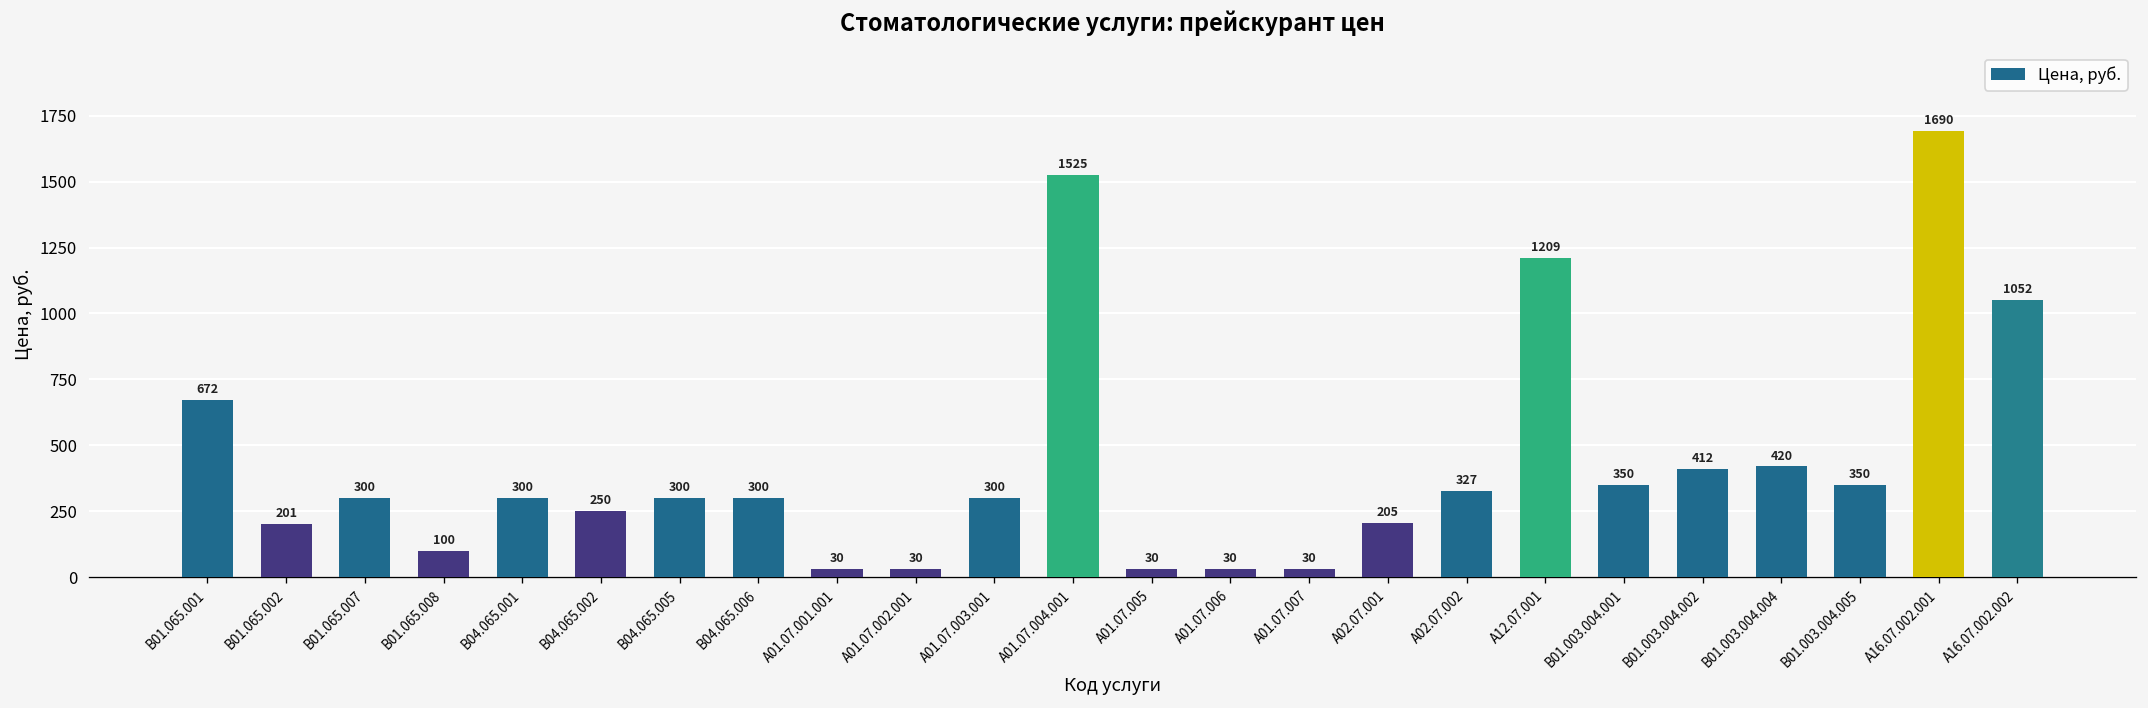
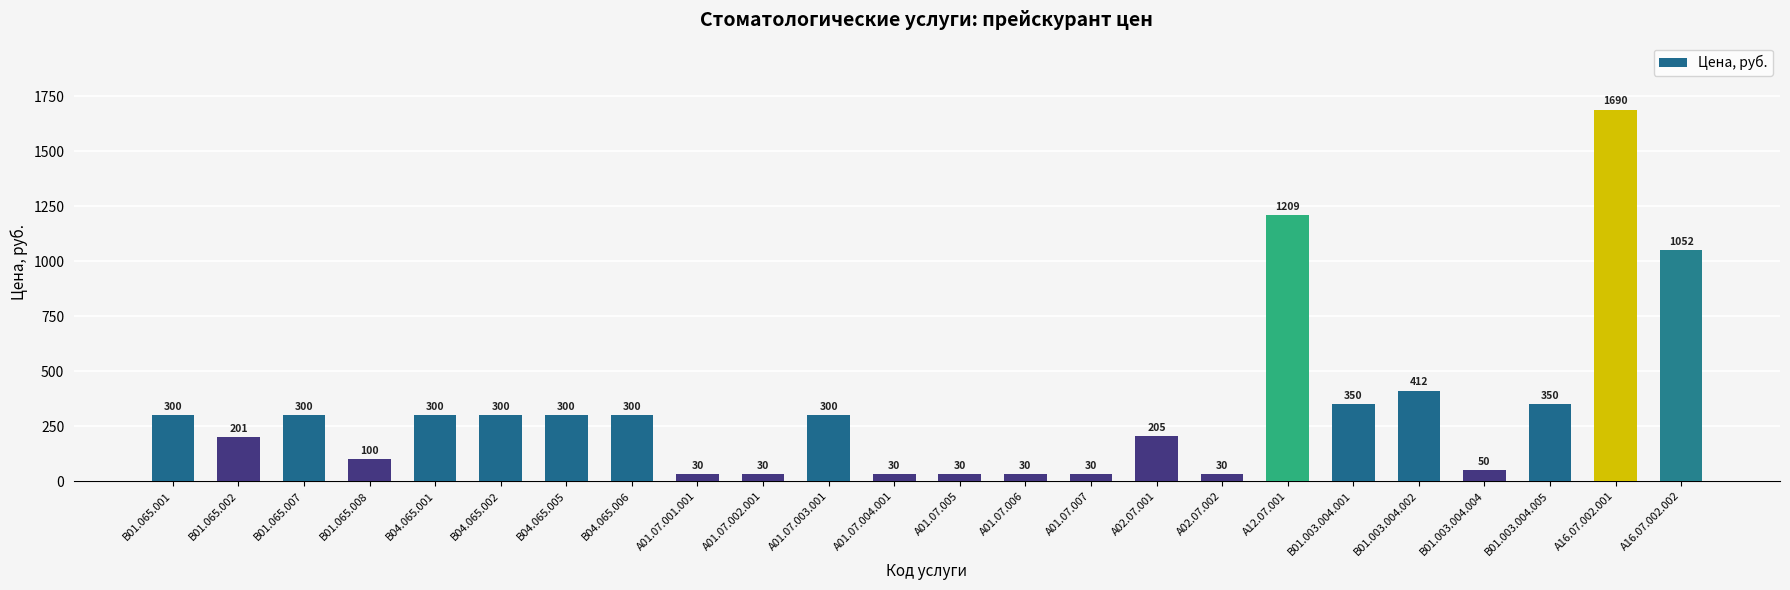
  {
-   "B01.065.001": 672,
+   "B01.065.001": 300,
    "B01.065.002": 201,
    "B01.065.007": 300,
    "B01.065.008": 100,
    "В04.065.001": 300,
-   "В04.065.002": 250,
+   "В04.065.002": 300,
    "В04.065.005": 300,
    "В04.065.006": 300,
    "A01.07.001.001": 30,
    "A01.07.002.001": 30,
    "A01.07.003.001": 300,
-   "A01.07.004.001": 1525,
+   "A01.07.004.001": 30,
    "A01.07.005": 30,
    "A01.07.006": 30,
    "A01.07.007": 30,
    "А02.07.001": 205,
-   "А02.07.002": 327,
+   "А02.07.002": 30,
    "A12.07.001": 1209,
    "B01.003.004.001": 350,
    "B01.003.004.002": 412,
-   "B01.003.004.004": 420,
+   "B01.003.004.004": 50,
    "B01.003.004.005": 350,
    "A16.07.002.001": 1690,
    "A16.07.002.002": 1052
  }
